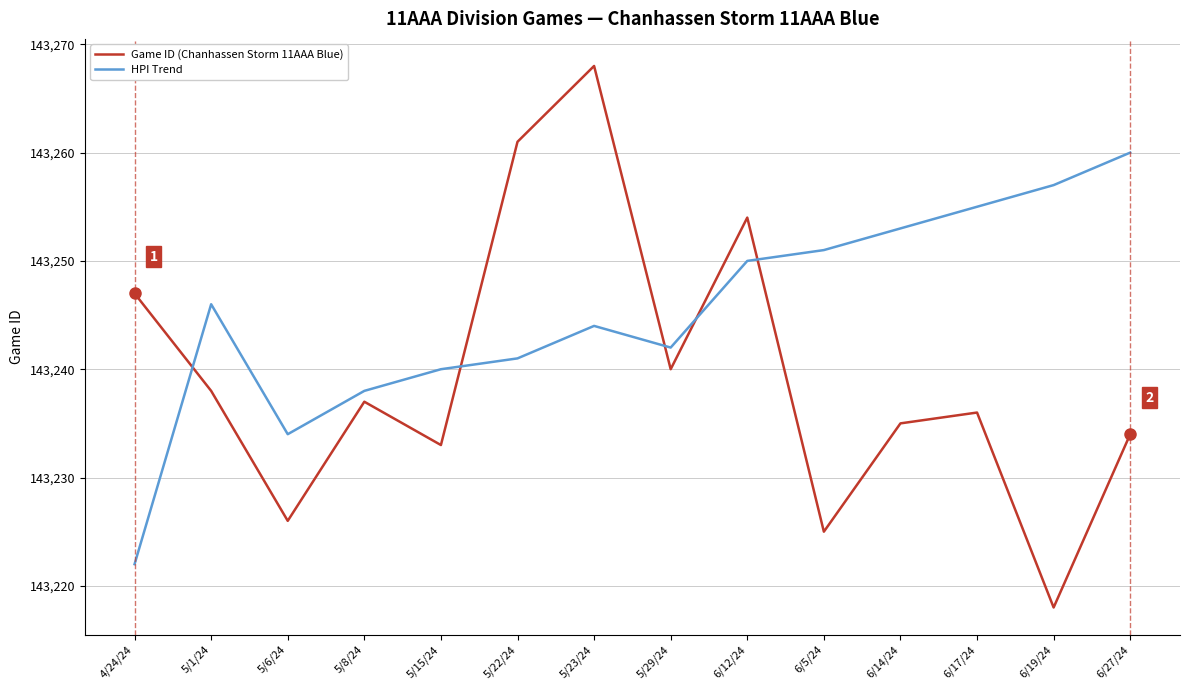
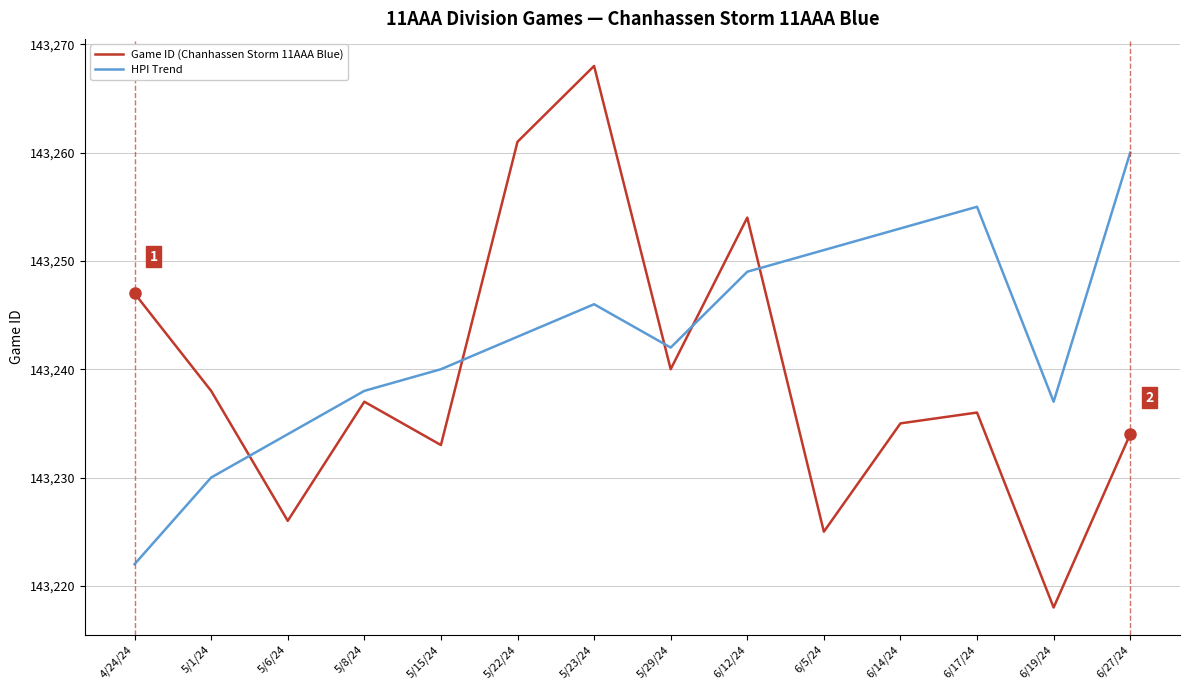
  {
    "HPI Trend": {
      "4/24/24": "143,222",
-     "5/1/24": "143,246",
+     "5/1/24": "143,230",
      "5/6/24": "143,234",
      "5/8/24": "143,238",
      "5/15/24": "143,240",
-     "5/22/24": "143,241",
-     "5/23/24": "143,244",
+     "5/22/24": "143,243",
+     "5/23/24": "143,246",
      "5/29/24": "143,242",
-     "6/12/24": "143,250",
+     "6/12/24": "143,249",
      "6/5/24": "143,251",
      "6/14/24": "143,253",
      "6/17/24": "143,255",
-     "6/19/24": "143,257",
+     "6/19/24": "143,237",
      "6/27/24": "143,260"
    }
  }
